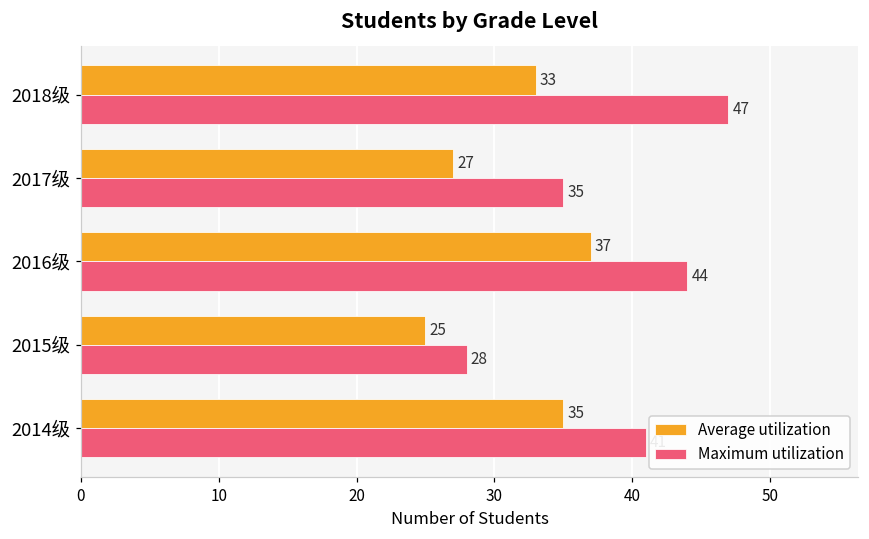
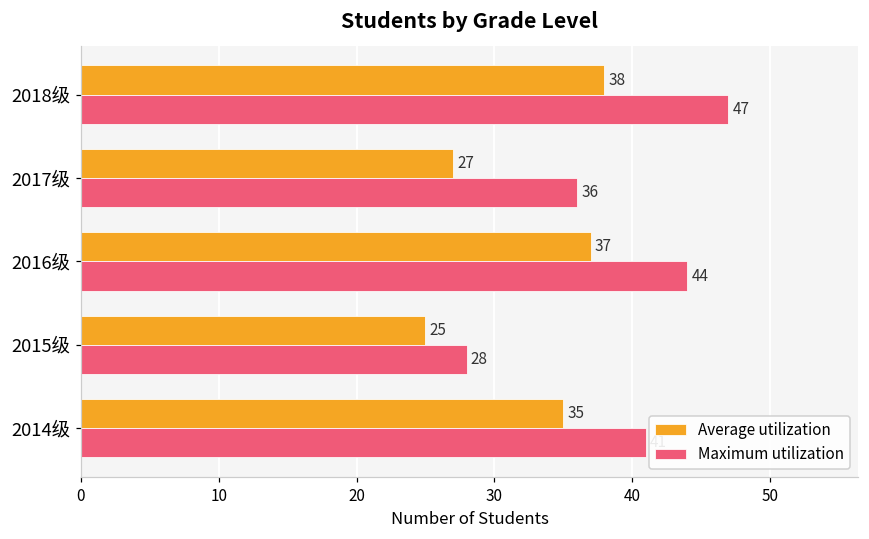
  {
    "Average utilization": {
-     "2018级": 33,
+     "2018级": 38,
      "2017级": 27,
      "2016级": 37,
      "2015级": 25,
      "2014级": 35
    },
    "Maximum utilization": {
      "2018级": 47,
-     "2017级": 35,
+     "2017级": 36,
      "2016级": 44,
      "2015级": 28
    }
  }
